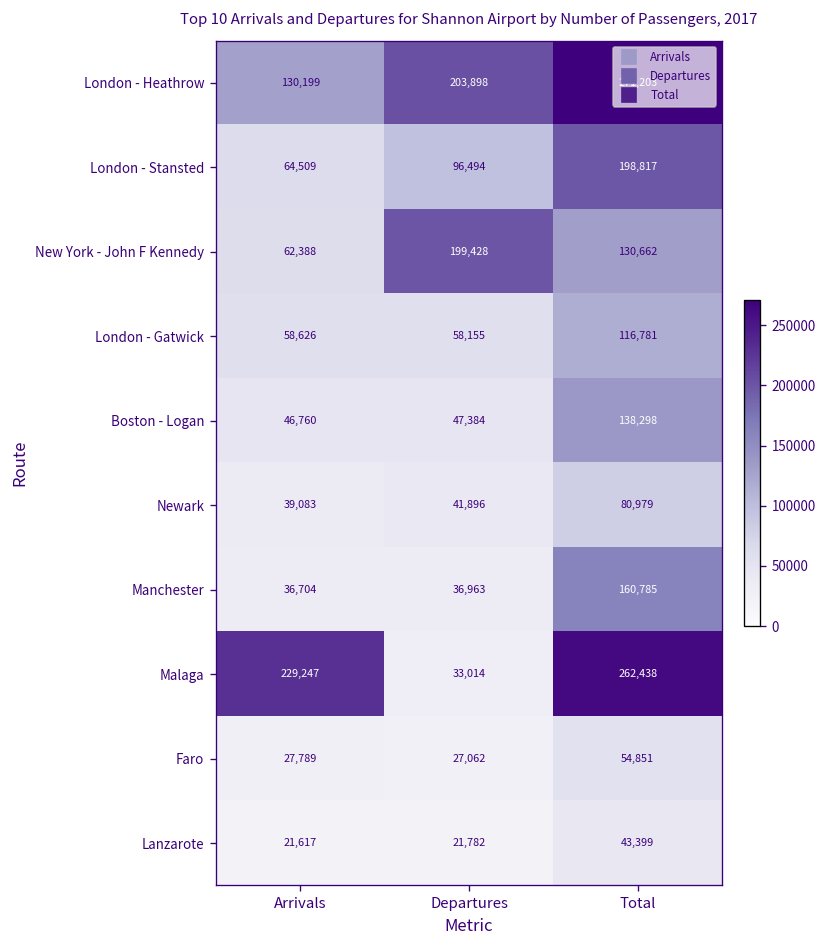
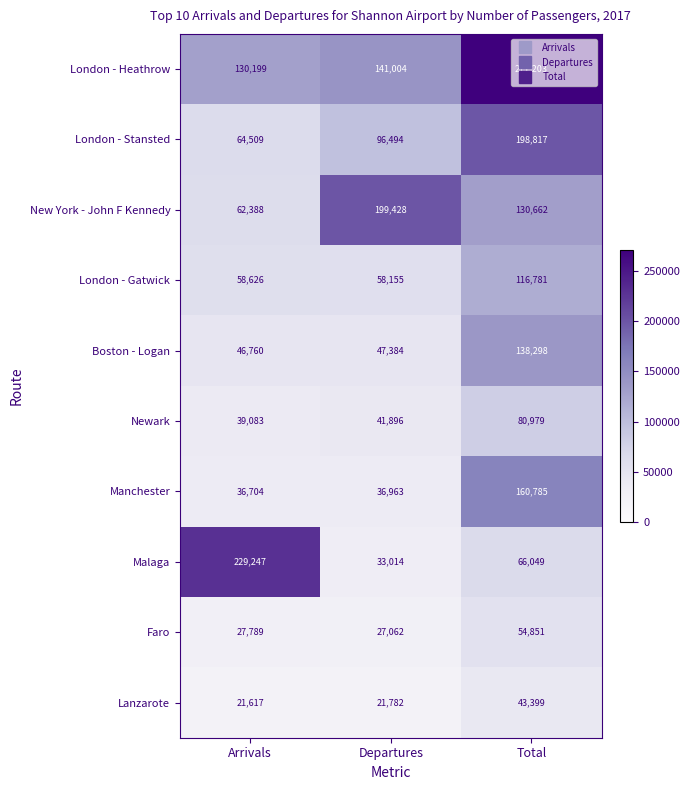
  {
    "London - Heathrow": {
      "Arrivals": "130,199",
-     "Departures": "203,898"
+     "Departures": "141,004"
    },
    "London - Stansted": {
      "Arrivals": "64,509",
      "Departures": "96,494",
      "Total": "198,817"
    },
    "New York - John F Kennedy": {
      "Arrivals": "62,388",
      "Departures": "199,428",
      "Total": "130,662"
    },
    "London - Gatwick": {
      "Arrivals": "58,626",
      "Departures": "58,155",
      "Total": "116,781"
    },
    "Boston - Logan": {
      "Arrivals": "46,760",
      "Departures": "47,384",
      "Total": "138,298"
    },
    "Newark": {
      "Arrivals": "39,083",
      "Departures": "41,896",
      "Total": "80,979"
    },
    "Manchester": {
      "Arrivals": "36,704",
      "Departures": "36,963",
      "Total": "160,785"
    },
    "Malaga": {
      "Arrivals": "229,247",
      "Departures": "33,014",
-     "Total": "262,438"
+     "Total": "66,049"
    },
    "Faro": {
      "Arrivals": "27,789",
      "Departures": "27,062",
      "Total": "54,851"
    },
    "Lanzarote": {
      "Arrivals": "21,617",
      "Departures": "21,782",
      "Total": "43,399"
    }
  }
